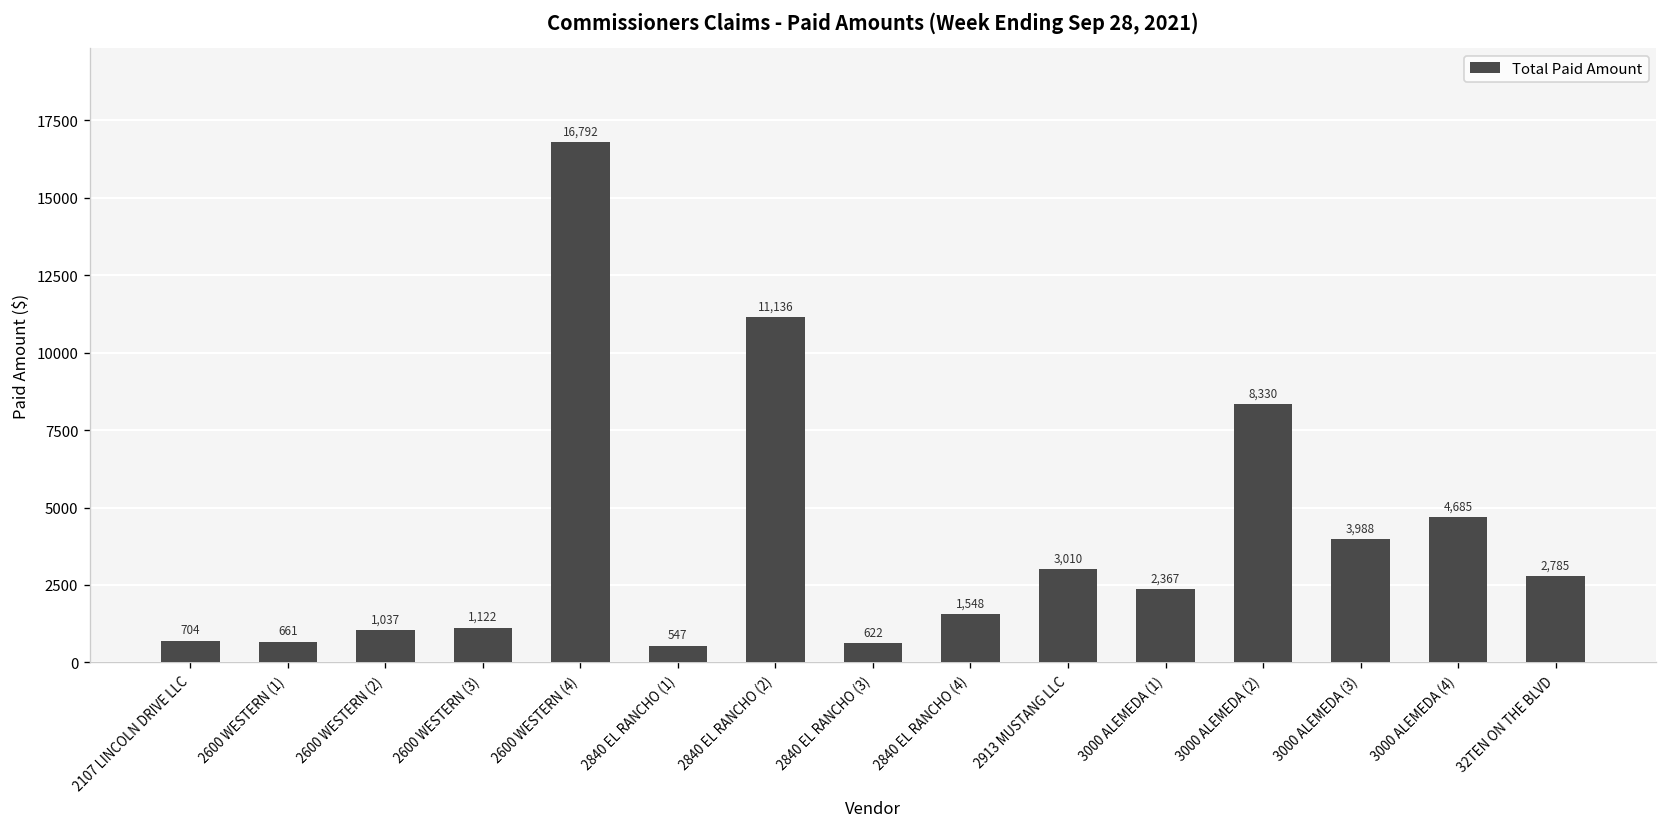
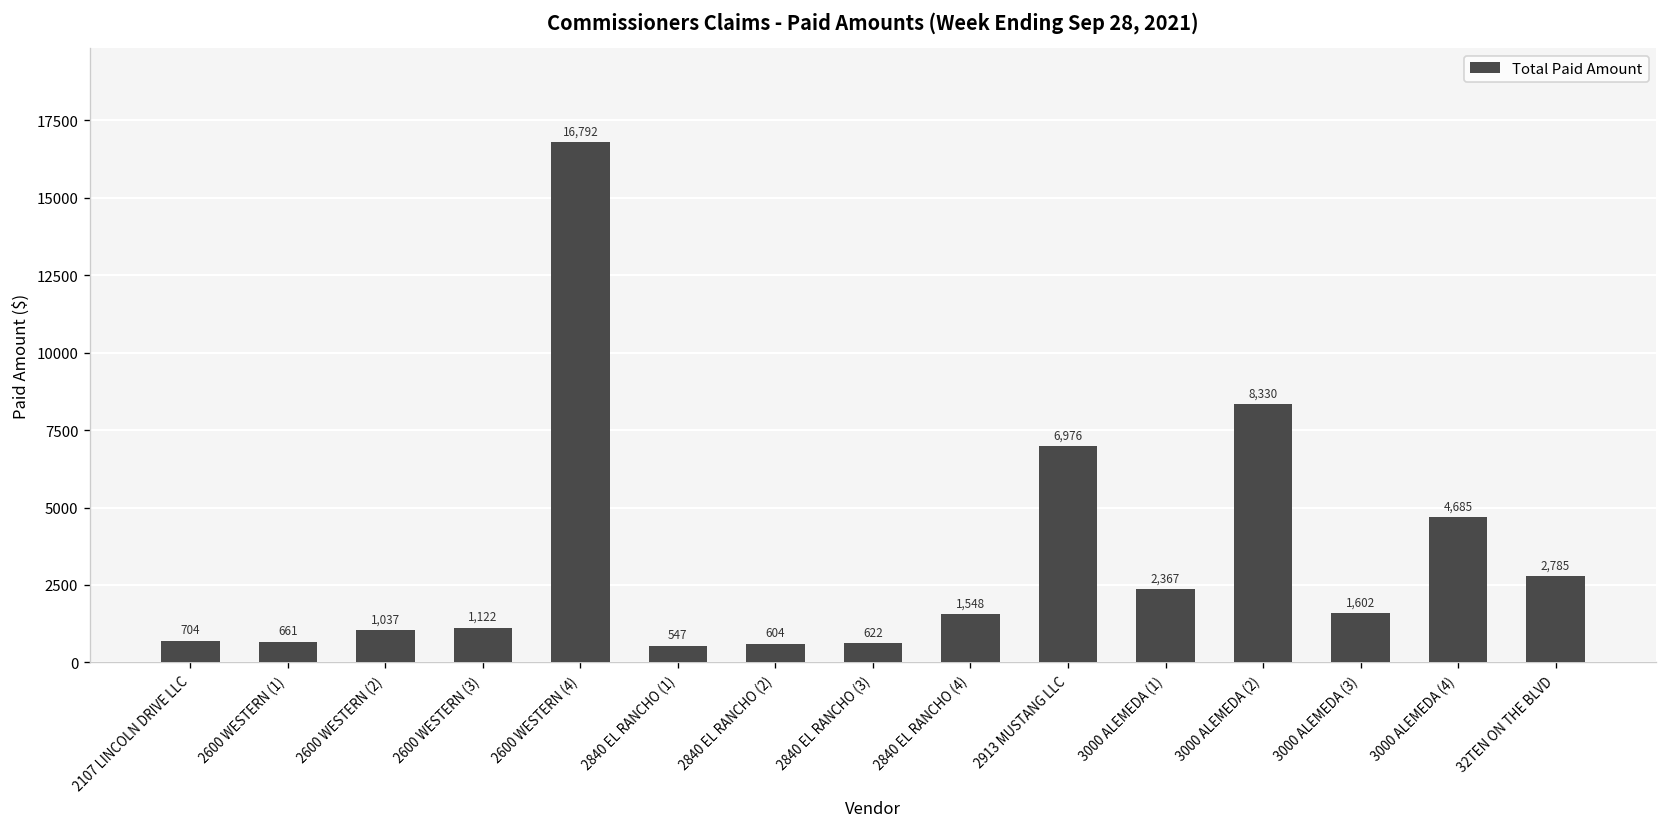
  {
    "2107 LINCOLN DRIVE LLC": "704",
    "2600 WESTERN (1)": "661",
    "2600 WESTERN (2)": "1,037",
    "2600 WESTERN (3)": "1,122",
    "2600 WESTERN (4)": "16,792",
    "2840 EL RANCHO (1)": "547",
-   "2840 EL RANCHO (2)": "11,136",
+   "2840 EL RANCHO (2)": "604",
    "2840 EL RANCHO (3)": "622",
    "2840 EL RANCHO (4)": "1,548",
-   "2913 MUSTANG LLC": "3,010",
+   "2913 MUSTANG LLC": "6,976",
    "3000 ALEMEDA (1)": "2,367",
    "3000 ALEMEDA (2)": "8,330",
-   "3000 ALEMEDA (3)": "3,988",
+   "3000 ALEMEDA (3)": "1,602",
    "3000 ALEMEDA (4)": "4,685",
    "32TEN ON THE BLVD": "2,785"
  }
